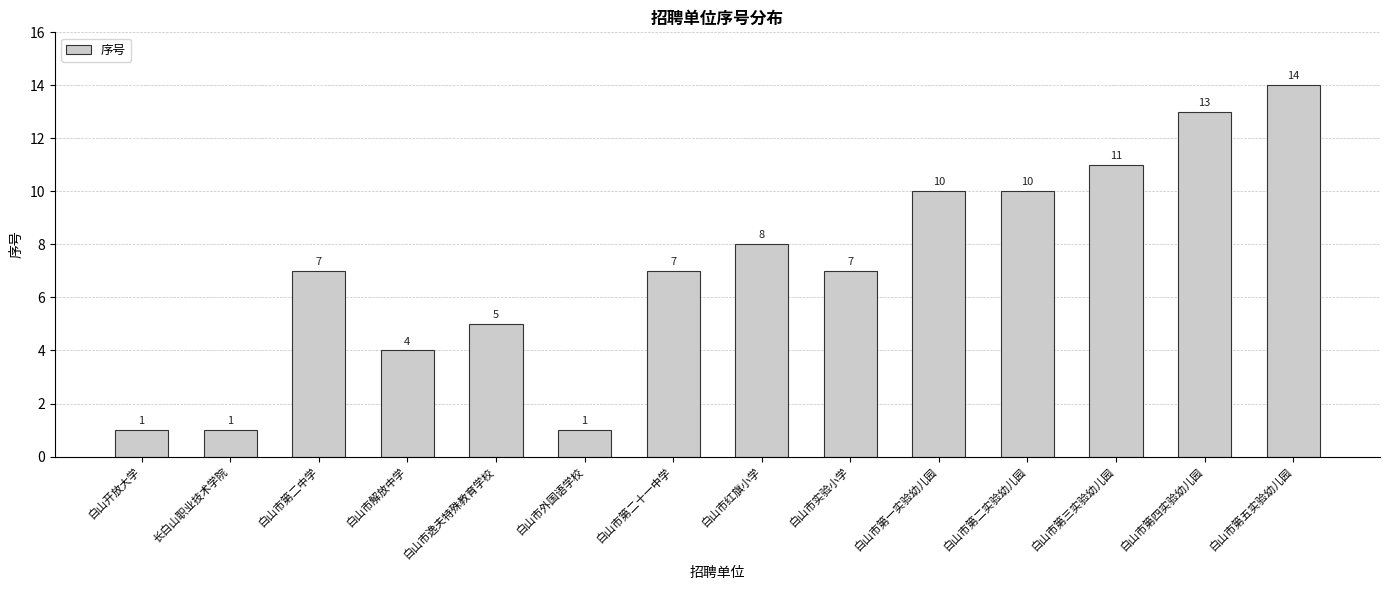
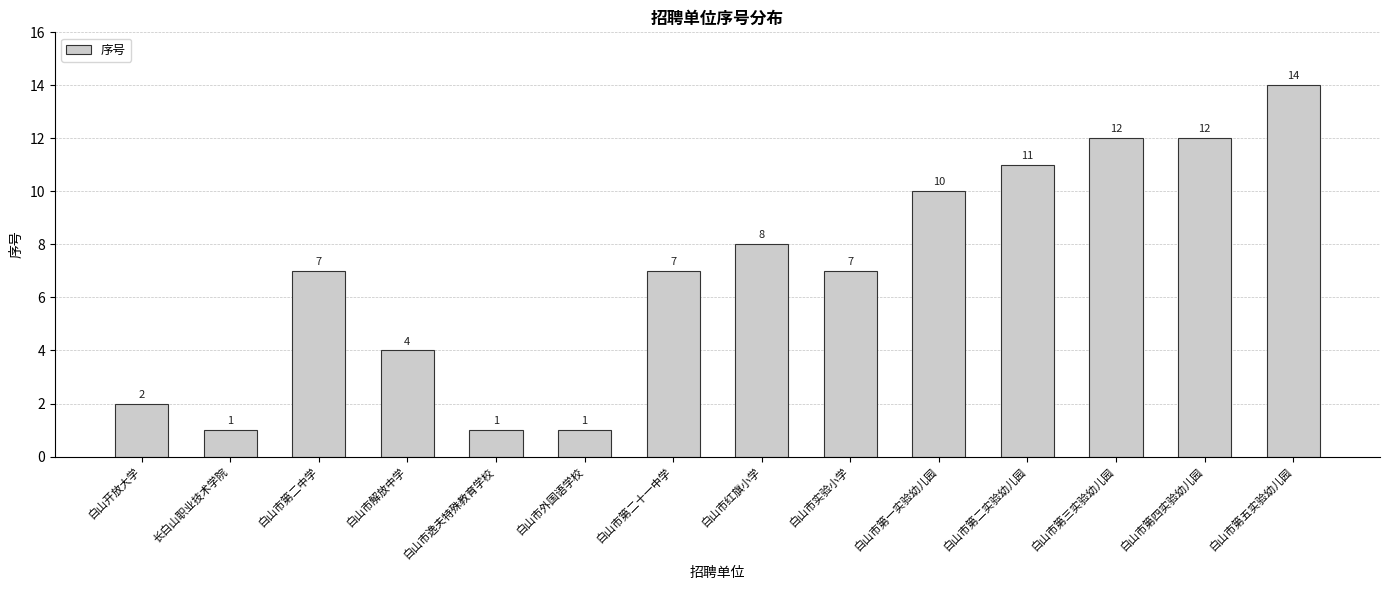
  {
-   "白山开放大学": 1,
+   "白山开放大学": 2,
    "长白山职业技术学院": 1,
    "白山市第二中学": 7,
    "白山市解放中学": 4,
-   "白山市逸夫特殊教育学校": 5,
+   "白山市逸夫特殊教育学校": 1,
    "白山市外国语学校": 1,
    "白山市第二十一中学": 7,
    "白山市红旗小学": 8,
    "白山市实验小学": 7,
    "白山市第一实验幼儿园": 10,
-   "白山市第二实验幼儿园": 10,
-   "白山市第三实验幼儿园": 11,
-   "白山市第四实验幼儿园": 13,
+   "白山市第二实验幼儿园": 11,
+   "白山市第三实验幼儿园": 12,
+   "白山市第四实验幼儿园": 12,
    "白山市第五实验幼儿园": 14
  }
